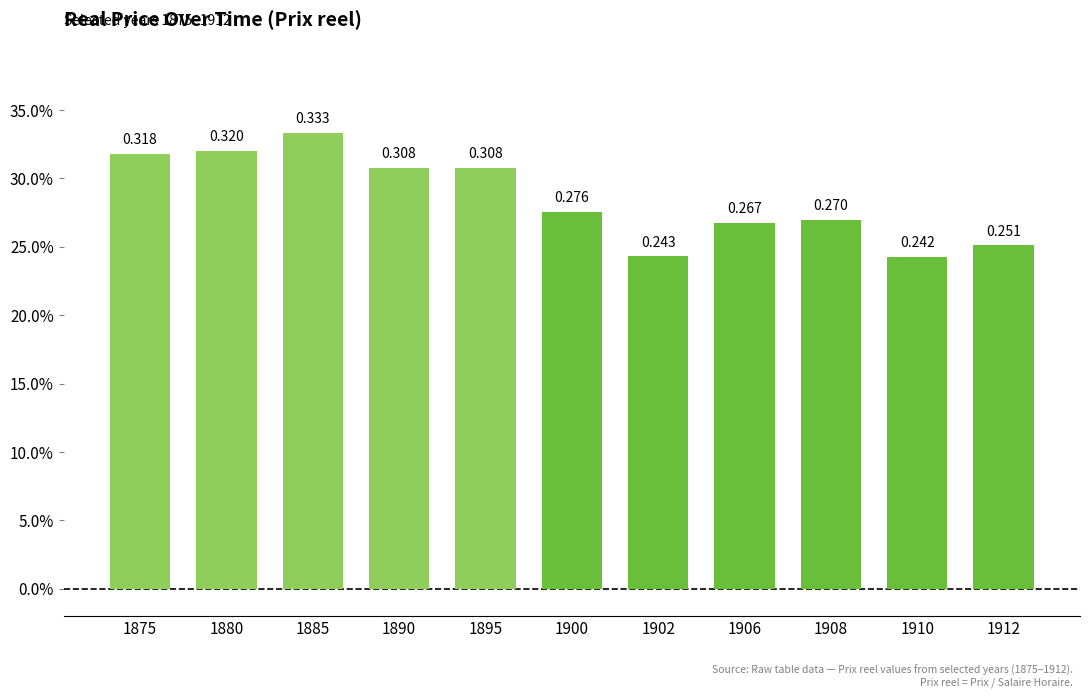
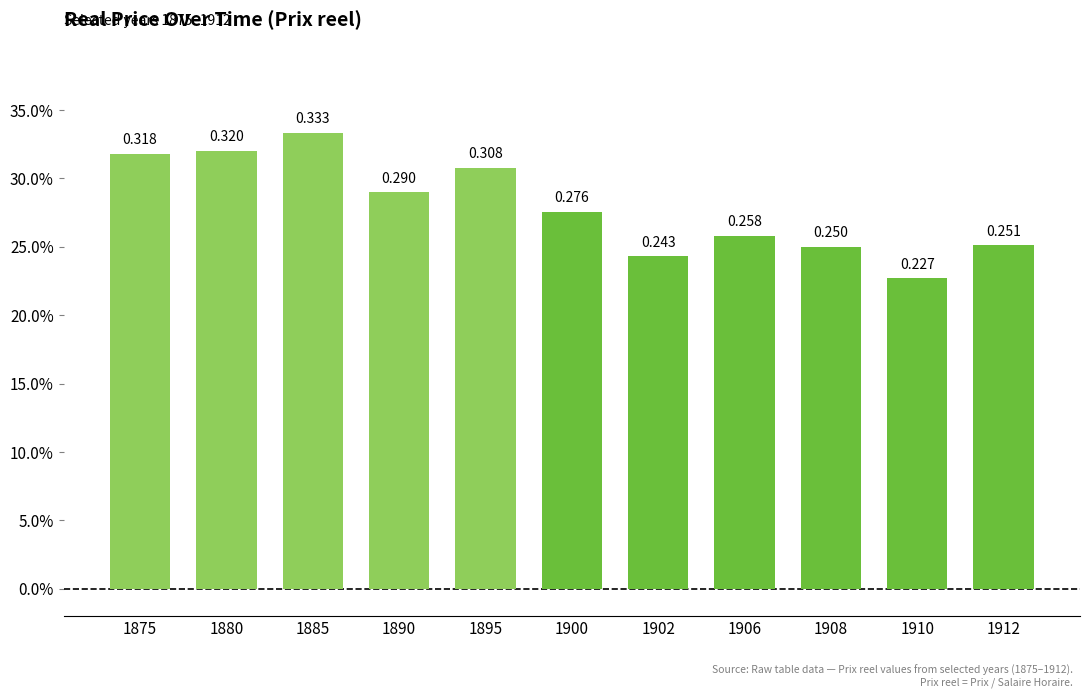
  {
    "1875": 0.318,
    "1880": 0.320,
    "1885": 0.333,
-   "1890": 0.308,
+   "1890": 0.290,
    "1895": 0.308,
    "1900": 0.276,
    "1902": 0.243,
-   "1906": 0.267,
-   "1908": 0.270,
-   "1910": 0.242,
+   "1906": 0.258,
+   "1908": 0.250,
+   "1910": 0.227,
    "1912": 0.251
  }
